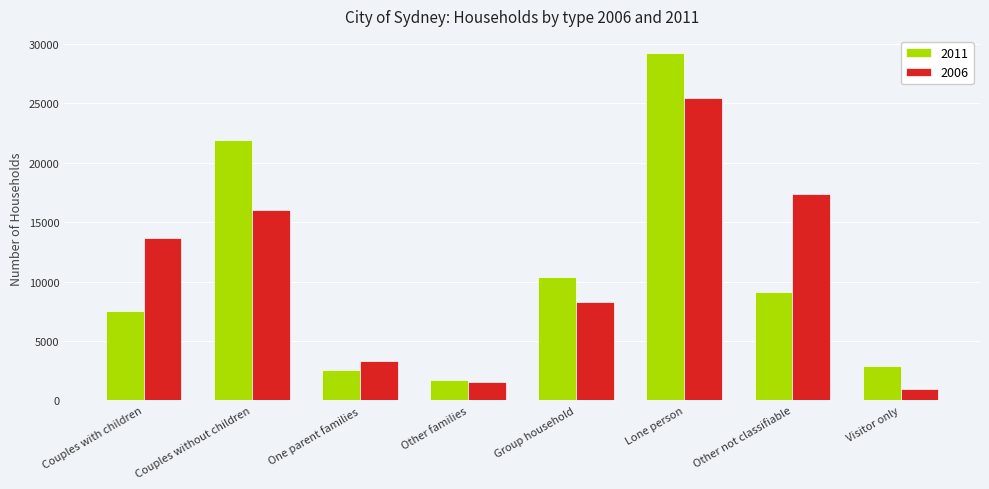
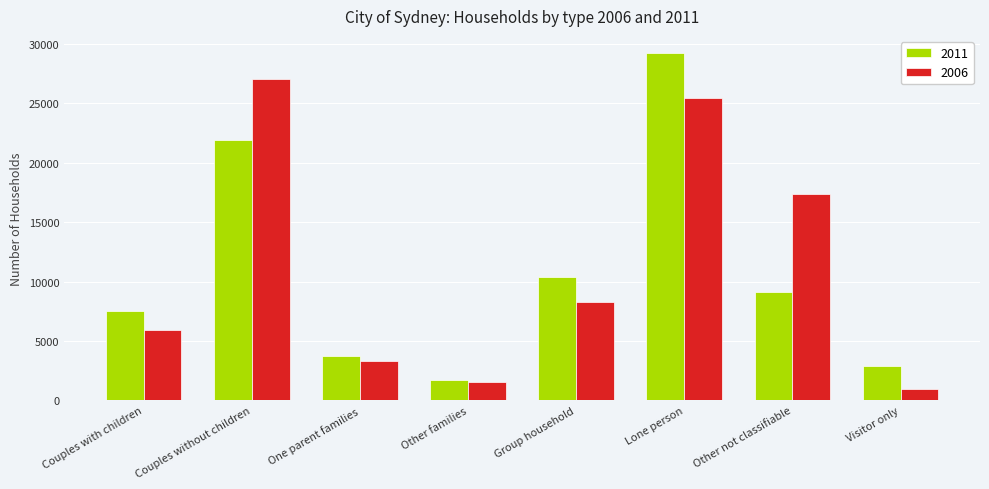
  {
    "2011": {
      "Couples with children": 7500,
      "Couples without children": 21900,
-     "One parent families": 2600,
+     "One parent families": 3700,
      "Other families": 1700,
      "Group household": 10400,
      "Lone person": 29200,
      "Other not classifiable": 9100,
      "Visitor only": 2900
    },
    "2006": {
-     "Couples with children": 13600,
-     "Couples without children": 16000,
+     "Couples with children": 5900,
+     "Couples without children": 27000,
      "One parent families": 3300,
      "Other families": 1600,
      "Group household": 8300,
      "Lone person": 25400,
      "Other not classifiable": 17400,
      "Visitor only": 1000
    }
  }
